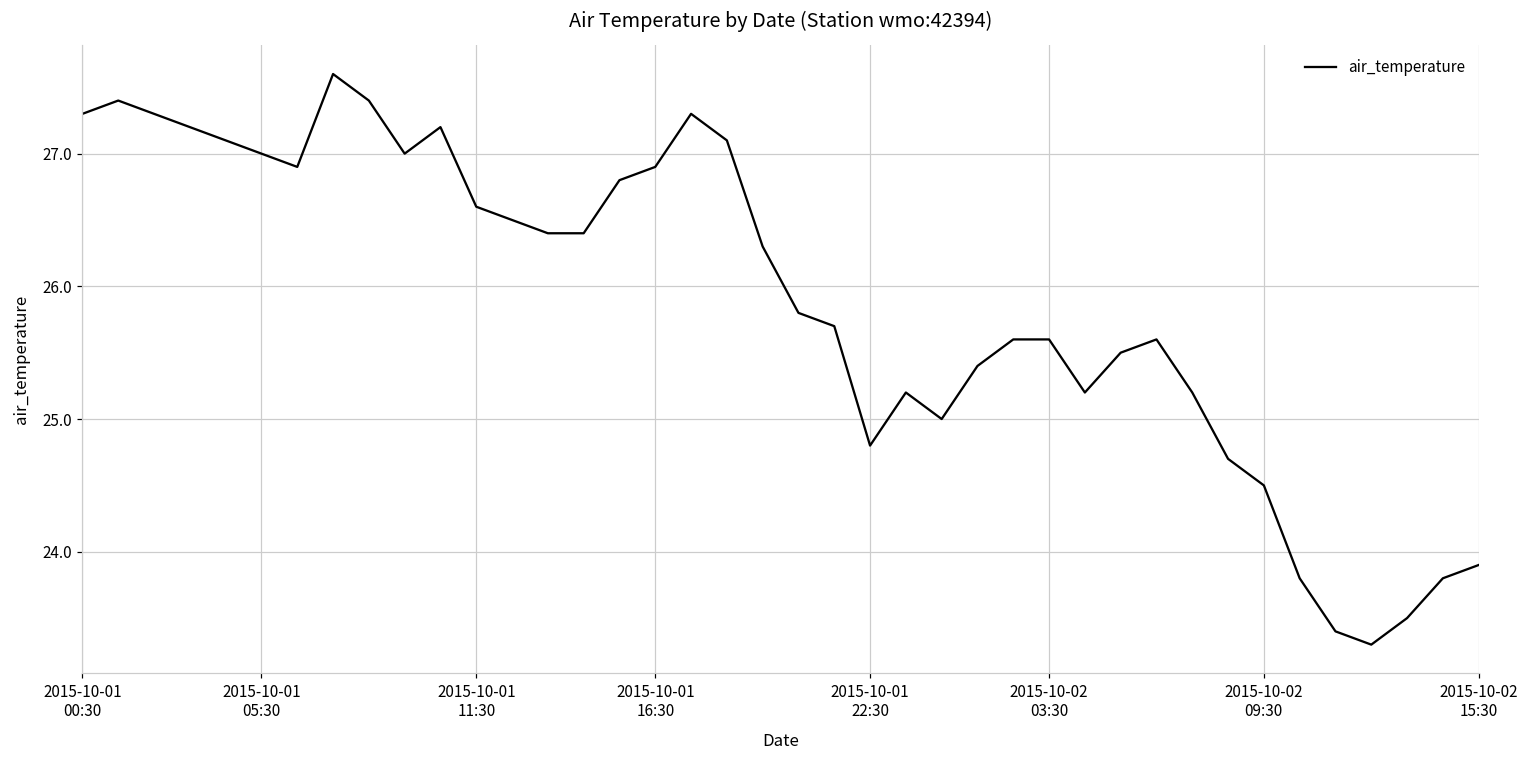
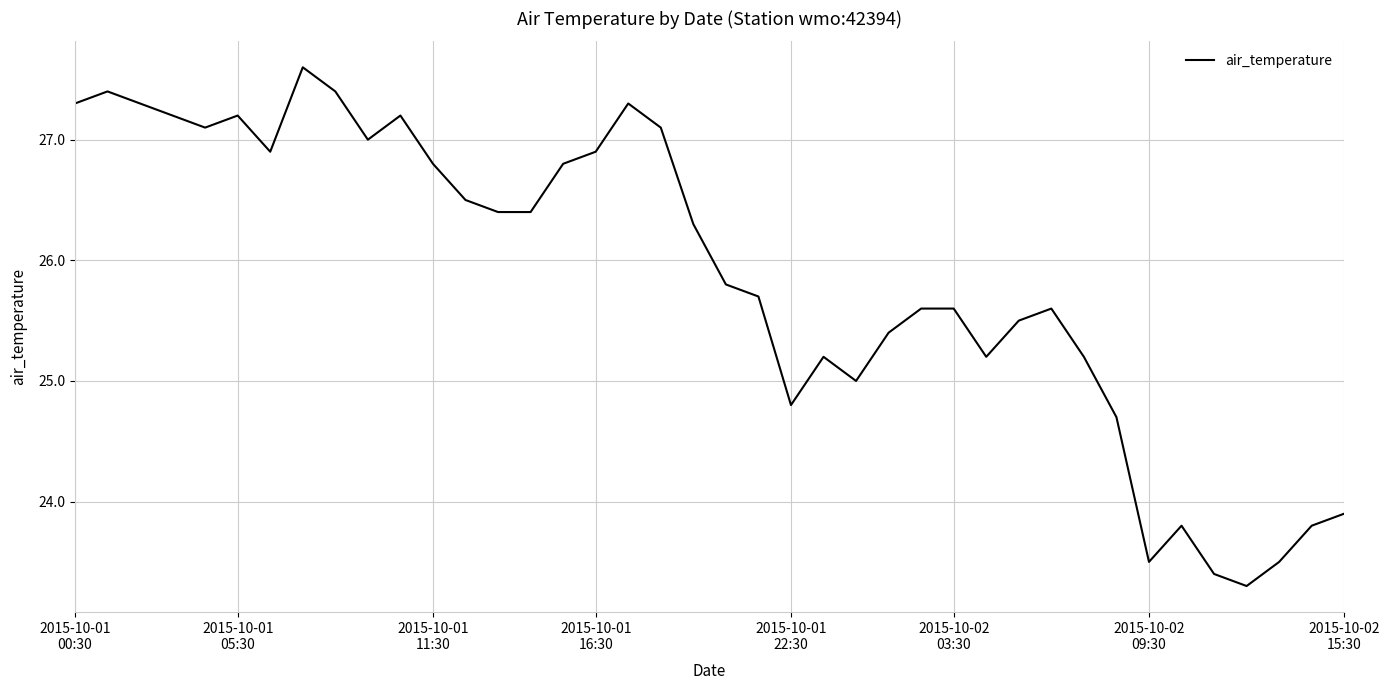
  {
    "2015-10-01 00:30": 27.3,
-   "2015-10-01 05:30": 27.0,
-   "2015-10-01 11:30": 26.6,
+   "2015-10-01 05:30": 27.2,
+   "2015-10-01 11:30": 26.8,
    "2015-10-01 16:30": 26.9,
    "2015-10-01 22:30": 24.8,
    "2015-10-02 03:30": 25.6,
-   "2015-10-02 09:30": 24.5,
+   "2015-10-02 09:30": 23.5,
    "2015-10-02 15:30": 23.9
  }
